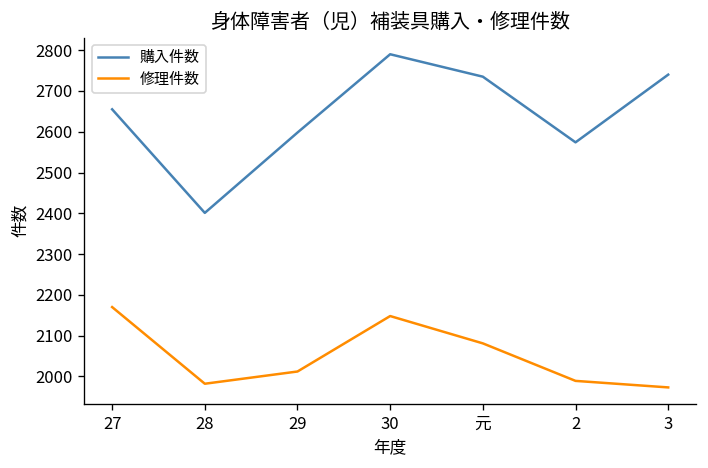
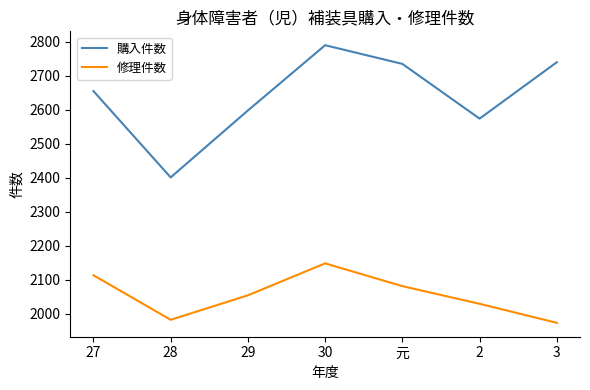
  {
    "購入件数": {
      "27": 2660,
      "28": 2400,
      "29": 2600,
      "30": 2790,
      "元": 2740,
      "2": 2570,
      "3": 2740
    },
    "修理件数": {
-     "27": 2170,
+     "27": 2110,
      "28": 1980,
-     "29": 2010,
+     "29": 2050,
      "30": 2150,
      "元": 2080,
-     "2": 1990,
+     "2": 2030,
      "3": 1970
    }
  }
